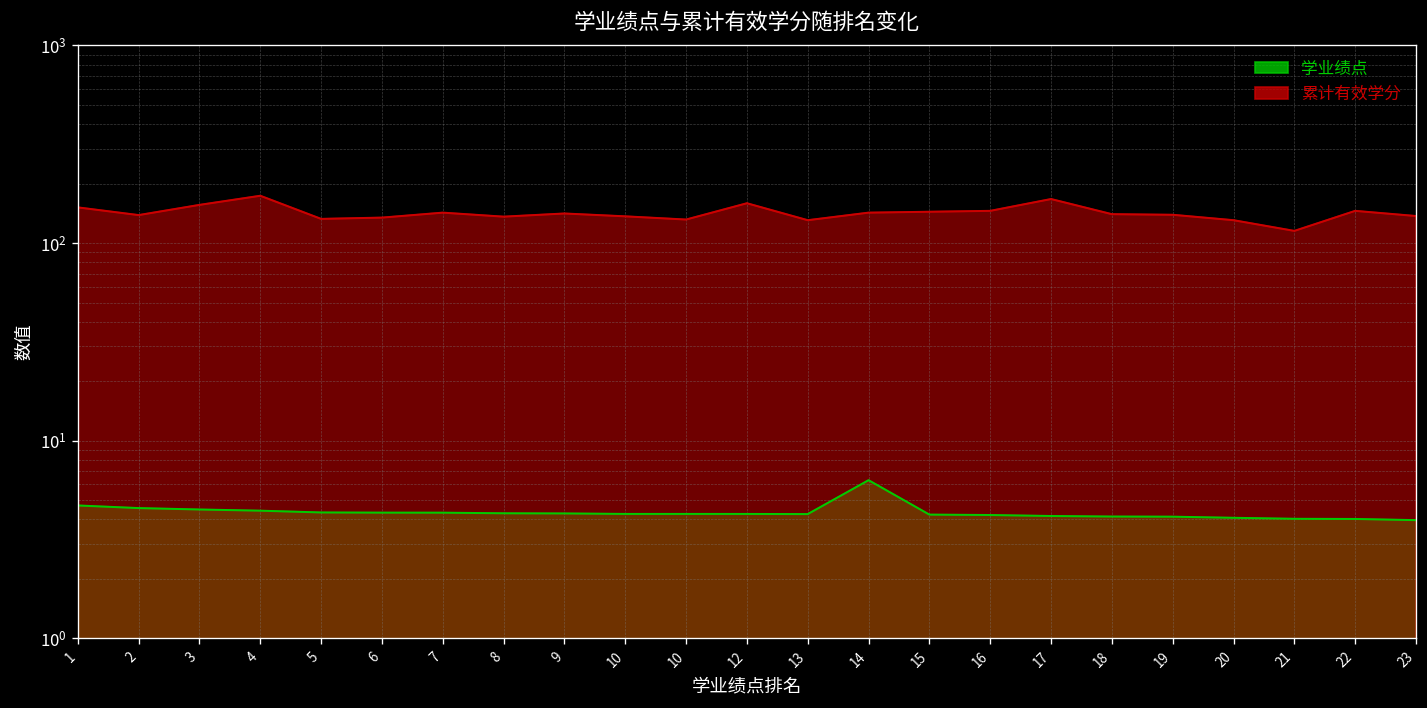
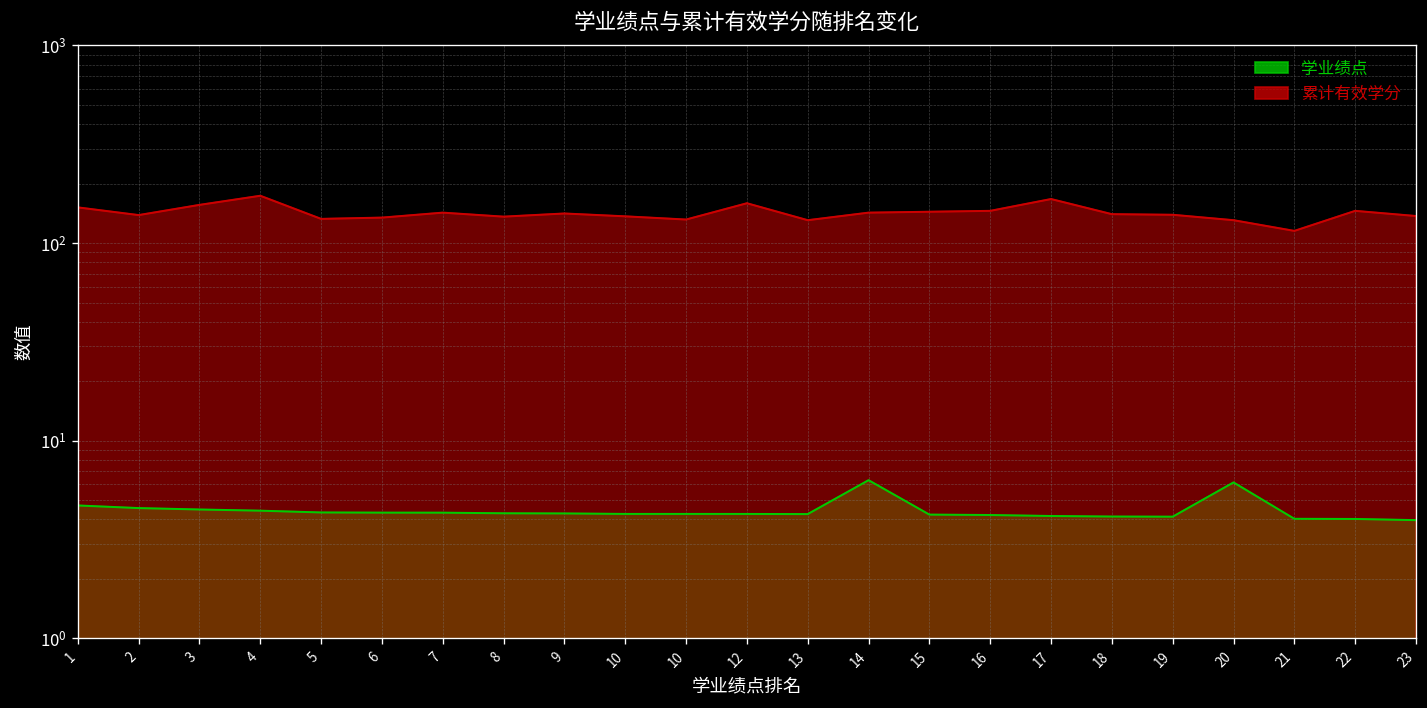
  {
    "学业绩点": {
      "1": 4.7,
      "2": 4.6,
      "3": 4.5,
      "4": 4.4,
      "5": 4.3,
      "6": 4.3,
      "7": 4.3,
      "8": 4.3,
      "9": 4.3,
      "12": 4.3,
      "13": 4.2,
      "14": 6.3,
      "15": 4.2,
      "16": 4.2,
      "17": 4.2,
      "18": 4.1,
      "19": 4.1,
-     "20": 4.1,
+     "20": 6.1,
      "21": 4.0,
      "22": 4.0,
      "23": 4.0
    },
    "累计有效学分": {
      "1": 150,
      "2": 140,
      "3": 160,
      "4": 170,
      "5": 130,
      "6": 130,
      "7": 140,
      "8": 140,
      "9": 140,
      "12": 160,
      "13": 130,
      "14": 140,
      "15": 140,
      "16": 150,
      "17": 170,
      "18": 140,
      "19": 140,
      "20": 130,
      "21": 120,
      "22": 150,
      "23": 140
    }
  }
